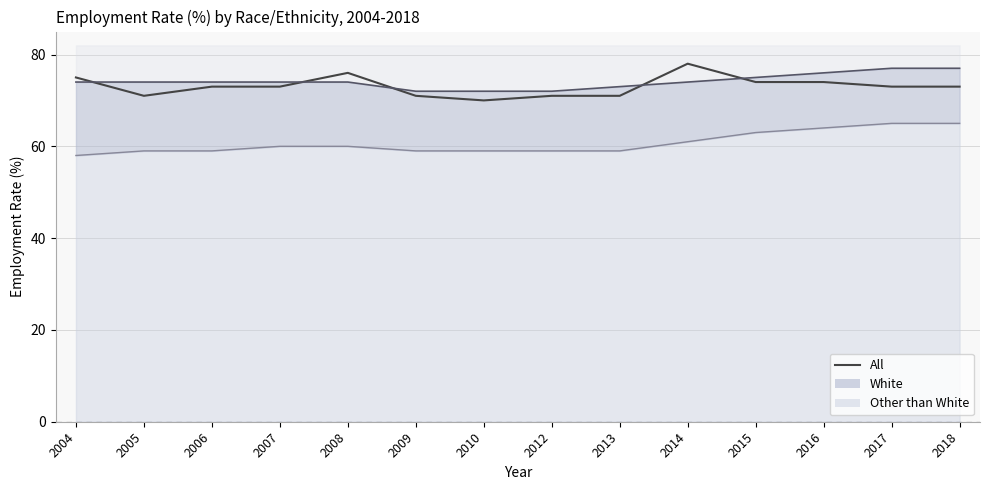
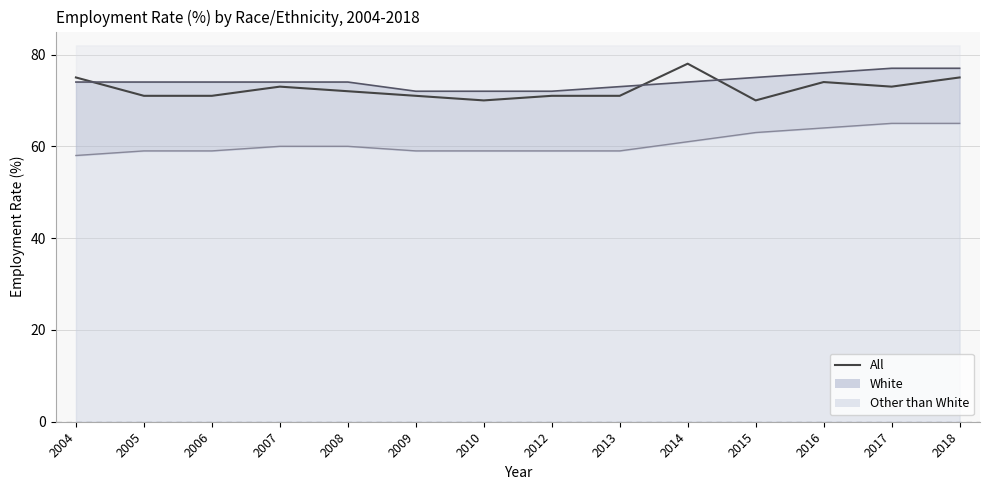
  {
    "All": {
      "2004": 75,
      "2005": 71,
-     "2006": 73,
+     "2006": 71,
      "2007": 73,
-     "2008": 76,
+     "2008": 72,
      "2009": 71,
      "2010": 70,
      "2012": 71,
      "2013": 71,
      "2014": 78,
-     "2015": 74,
+     "2015": 70,
      "2016": 74,
      "2017": 73,
-     "2018": 73
+     "2018": 75
    }
  }
